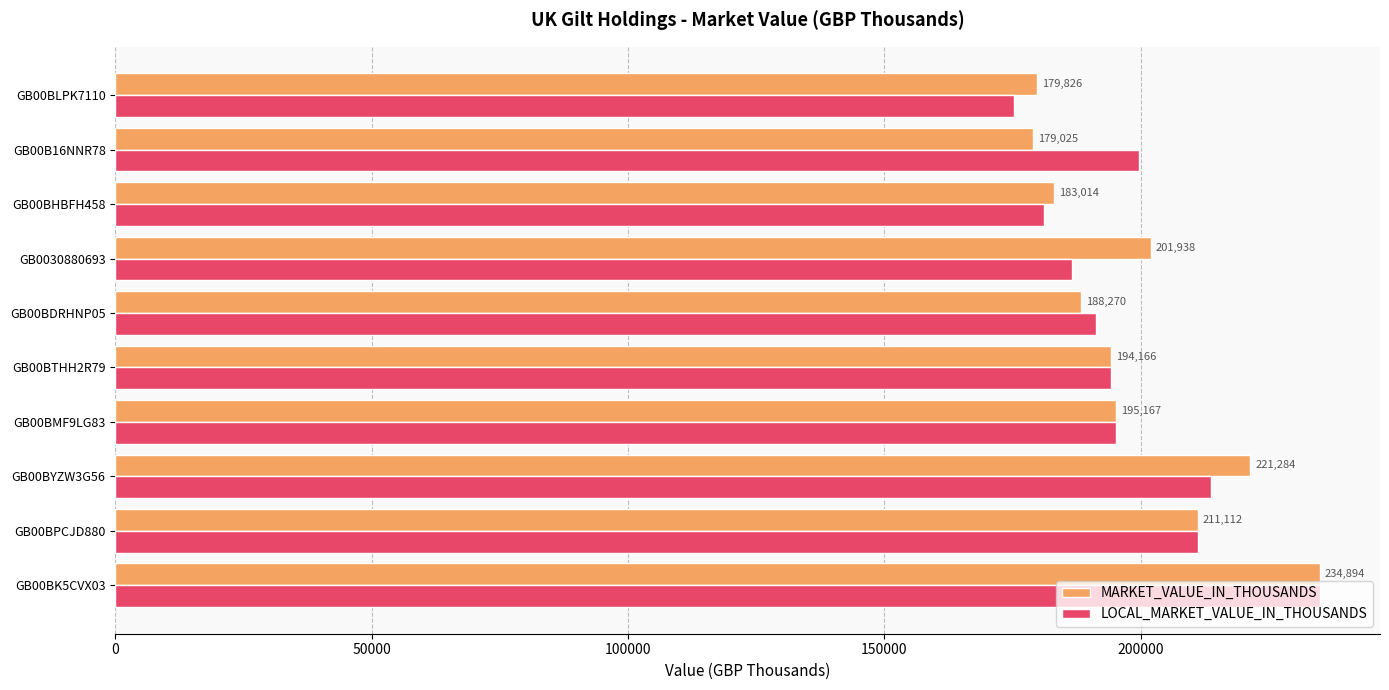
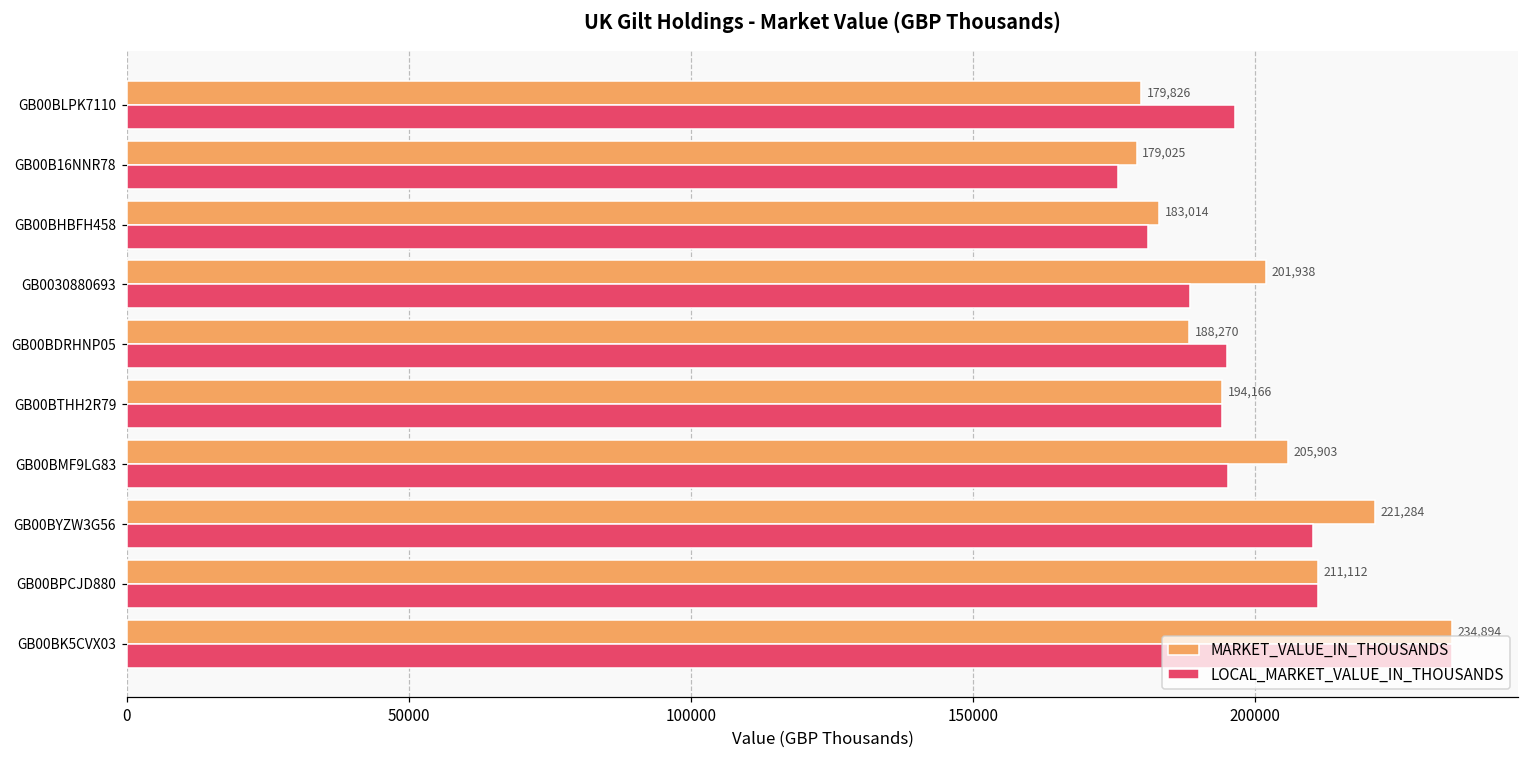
  {
    "MARKET_VALUE_IN_THOUSANDS": {
      "GB00BLPK7110": "179,826",
      "GB00B16NNR78": "179,025",
      "GB00BHBFH458": "183,014",
      "GB0030880693": "201,938",
      "GB00BDRHNP05": "188,270",
      "GB00BTHH2R79": "194,166",
-     "GB00BMF9LG83": "195,167",
+     "GB00BMF9LG83": "205,903",
      "GB00BYZW3G56": "221,284",
      "GB00BPCJD880": "211,112",
      "GB00BK5CVX03": "234,894"
    },
    "LOCAL_MARKET_VALUE_IN_THOUSANDS": {
-     "GB00BLPK7110": "175000",
-     "GB00B16NNR78": "200000",
+     "GB00BLPK7110": "196000",
+     "GB00B16NNR78": "176000",
      "GB00BHBFH458": "181000",
-     "GB0030880693": "187000",
-     "GB00BDRHNP05": "191000",
-     "GB00BYZW3G56": "214000"
+     "GB0030880693": "189000",
+     "GB00BDRHNP05": "195000",
+     "GB00BYZW3G56": "210000"
    }
  }
